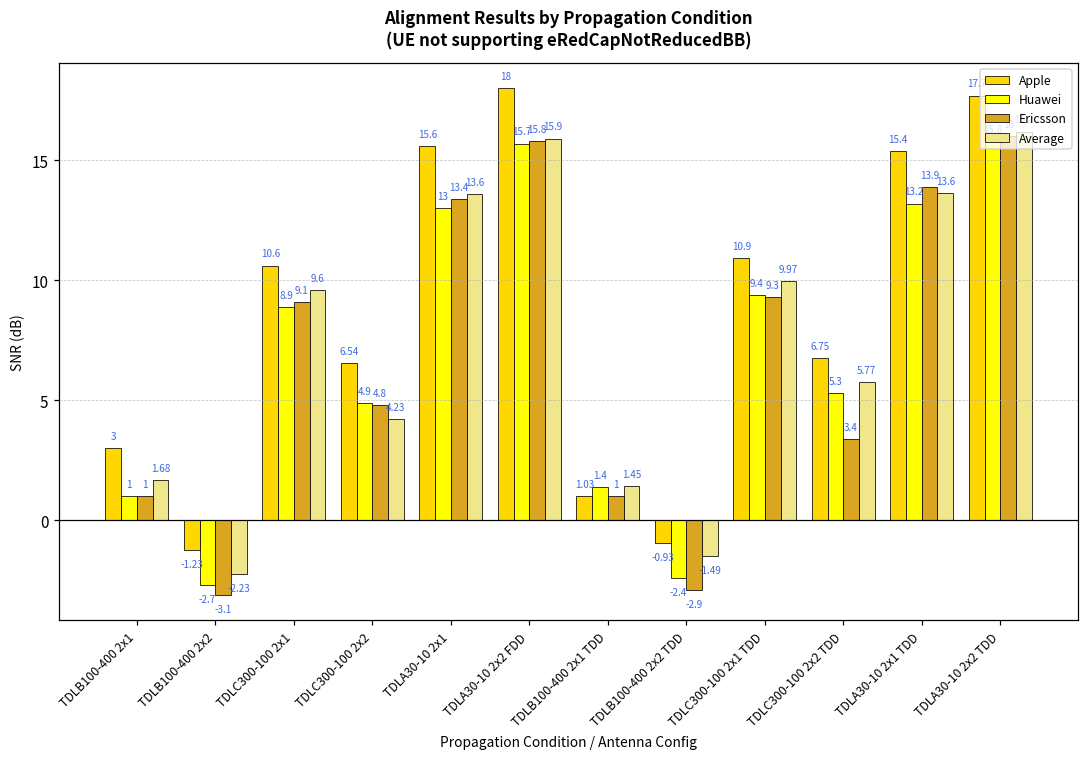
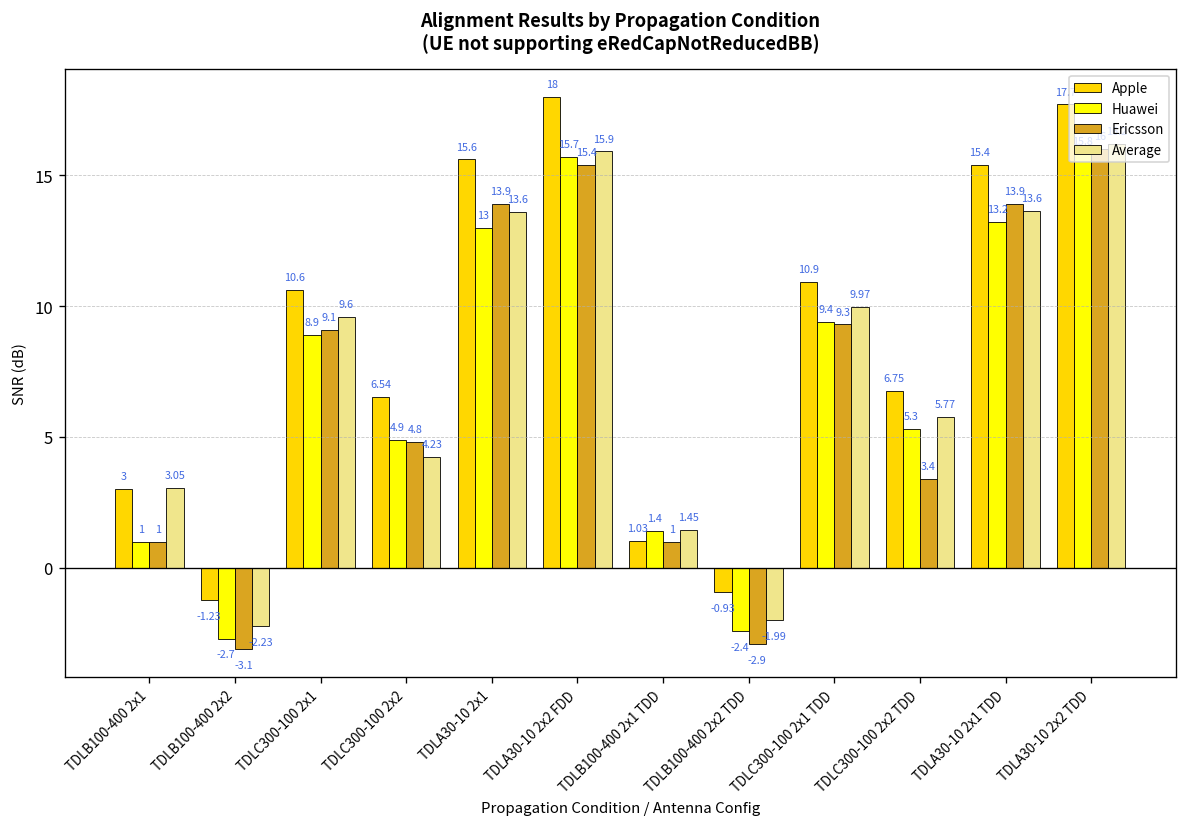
  {
    "Ericsson": {
      "TDLB100-400 2x1": 1,
      "TDLB100-400 2x2": -3.1,
      "TDLC300-100 2x1": 9.1,
      "TDLC300-100 2x2": 4.8,
-     "TDLA30-10 2x1": 13.4,
-     "TDLA30-10 2x2 FDD": 15.8,
+     "TDLA30-10 2x1": 13.9,
+     "TDLA30-10 2x2 FDD": 15.4,
      "TDLB100-400 2x1 TDD": 1,
      "TDLB100-400 2x2 TDD": -2.9,
      "TDLC300-100 2x1 TDD": 9.3,
      "TDLC300-100 2x2 TDD": 3.4,
      "TDLA30-10 2x1 TDD": 13.9
    },
    "Average": {
-     "TDLB100-400 2x1": 1.68,
+     "TDLB100-400 2x1": 3.05,
      "TDLB100-400 2x2": -2.23,
      "TDLC300-100 2x1": 9.6,
      "TDLC300-100 2x2": 4.23,
      "TDLA30-10 2x1": 13.6,
      "TDLA30-10 2x2 FDD": 15.9,
      "TDLB100-400 2x1 TDD": 1.45,
-     "TDLB100-400 2x2 TDD": -1.49,
+     "TDLB100-400 2x2 TDD": -1.99,
      "TDLC300-100 2x1 TDD": 9.97,
      "TDLC300-100 2x2 TDD": 5.77,
      "TDLA30-10 2x1 TDD": 13.6
    }
  }
